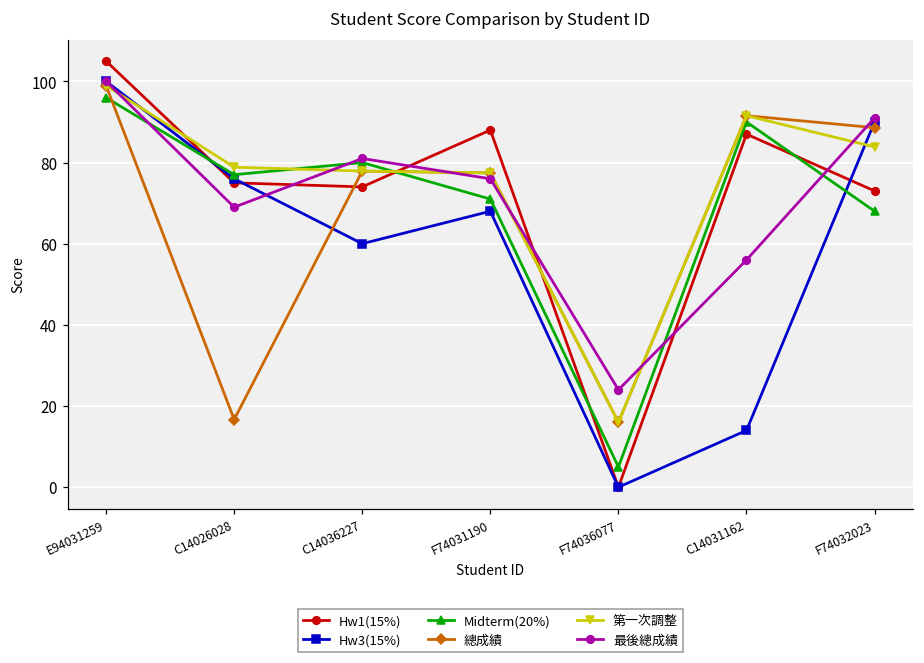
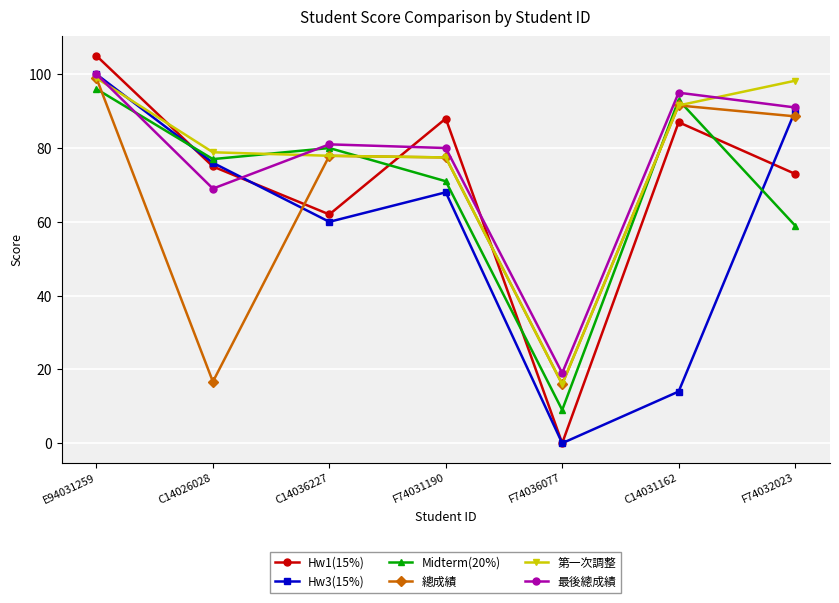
  {
    "Hw1(15%)": {
      "E94031259": 105,
      "C14026028": 75,
-     "C14036227": 74,
+     "C14036227": 62,
      "F74031190": 88,
      "C14031162": 87,
      "F74032023": 73
    },
    "Hw3(15%)": {
      "C14026028": 76,
      "C14036227": 60,
      "F74031190": 68,
      "C14031162": 14,
      "F74032023": 90
    },
    "Midterm(20%)": {
      "E94031259": 96,
      "C14026028": 77,
      "C14036227": 80,
      "F74031190": 71,
-     "F74036077": 5,
-     "C14031162": 90,
-     "F74032023": 68
+     "F74036077": 9,
+     "C14031162": 93,
+     "F74032023": 59
    },
    "總成績": {
      "C14026028": 17,
      "F74032023": 89
    },
    "第一次調整": {
      "C14026028": 79,
-     "F74032023": 84
+     "F74032023": 98
    },
    "最後總成績": {
      "C14026028": 69,
      "C14036227": 81,
-     "F74031190": 76,
-     "F74036077": 24,
-     "C14031162": 56,
+     "F74031190": 80,
+     "F74036077": 19,
+     "C14031162": 95,
      "F74032023": 91
    }
  }
